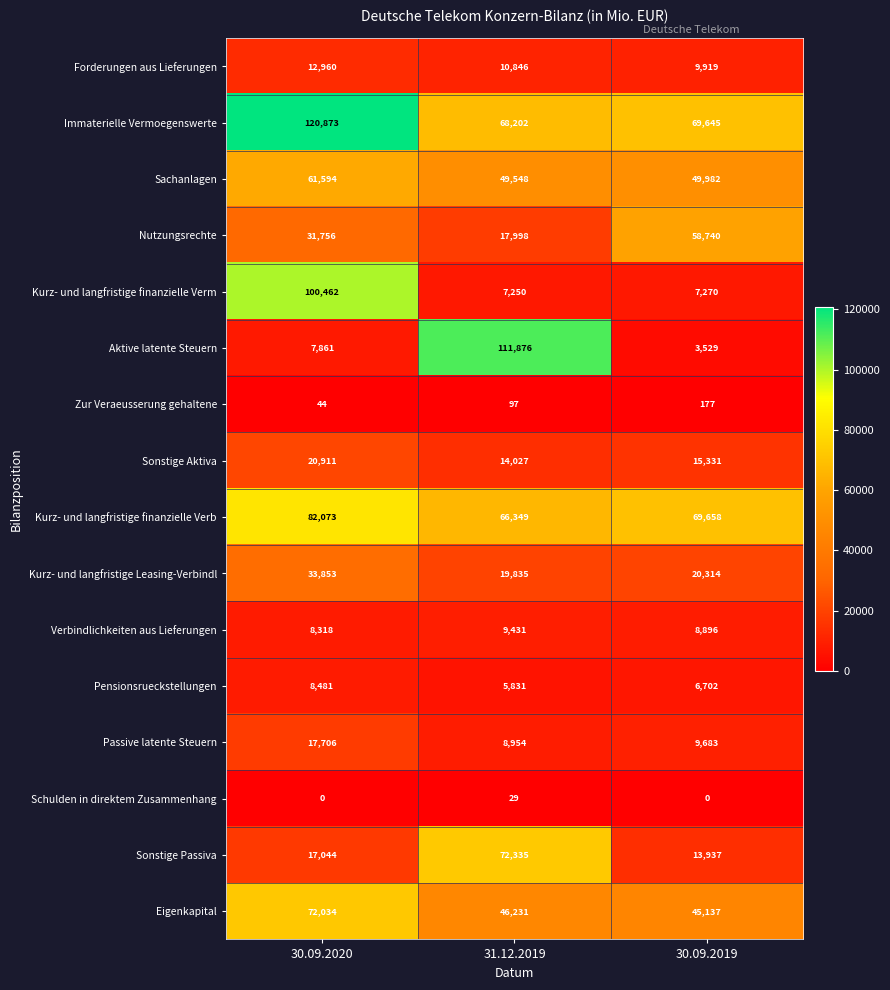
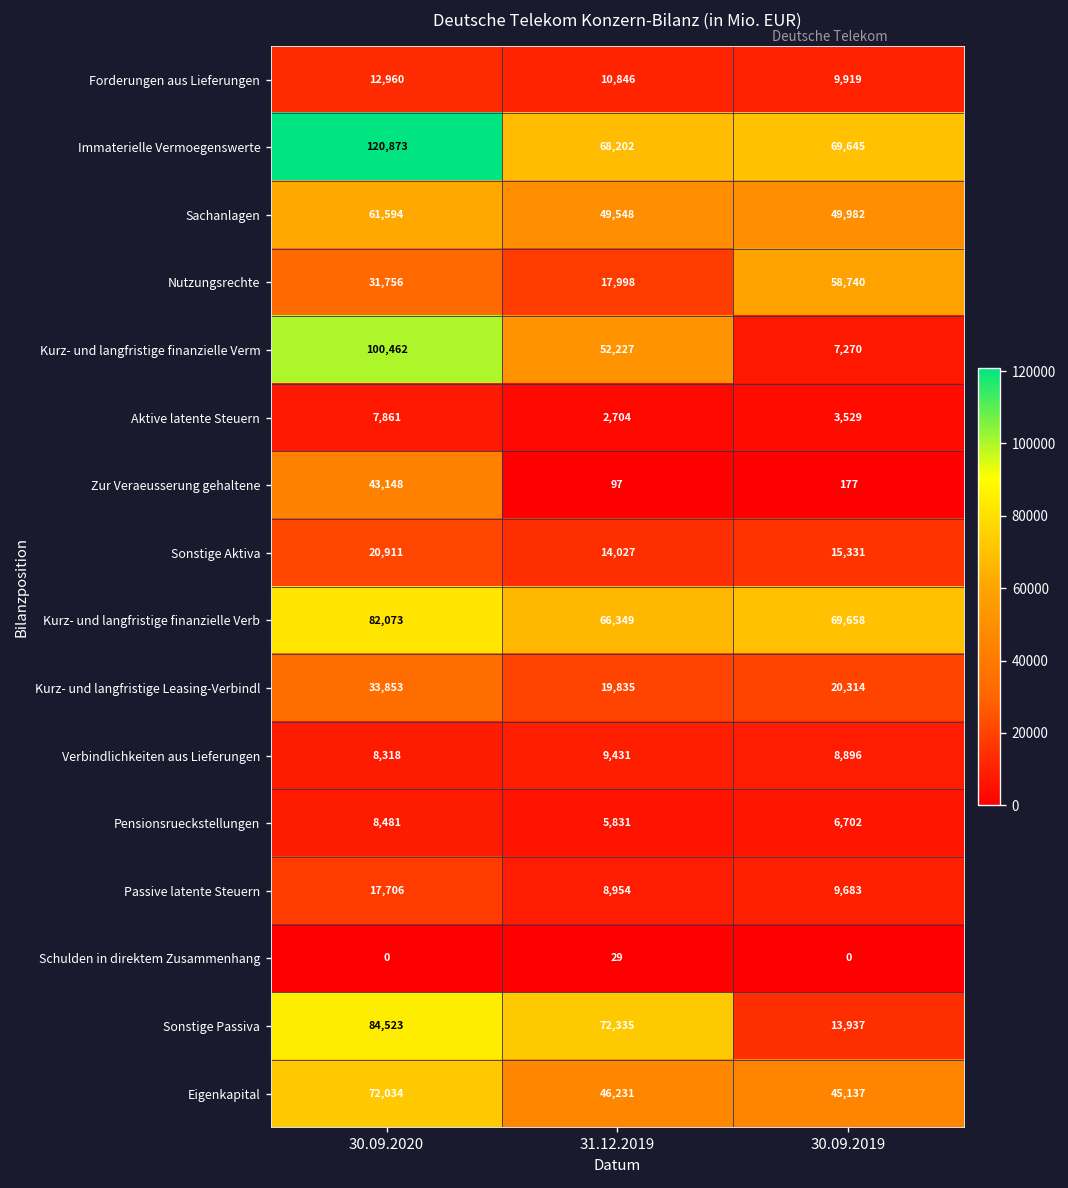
  {
    "Forderungen aus Lieferungen": {
      "30.09.2020": "12,960",
      "31.12.2019": "10,846",
      "30.09.2019": "9,919"
    },
    "Immaterielle Vermoegenswerte": {
      "30.09.2020": "120,873",
      "31.12.2019": "68,202",
      "30.09.2019": "69,645"
    },
    "Sachanlagen": {
      "30.09.2020": "61,594",
      "31.12.2019": "49,548",
      "30.09.2019": "49,982"
    },
    "Nutzungsrechte": {
      "30.09.2020": "31,756",
      "31.12.2019": "17,998",
      "30.09.2019": "58,740"
    },
    "Kurz- und langfristige finanzielle Verm": {
      "30.09.2020": "100,462",
-     "31.12.2019": "7,250",
+     "31.12.2019": "52,227",
      "30.09.2019": "7,270"
    },
    "Aktive latente Steuern": {
      "30.09.2020": "7,861",
-     "31.12.2019": "111,876",
+     "31.12.2019": "2,704",
      "30.09.2019": "3,529"
    },
    "Zur Veraeusserung gehaltene": {
-     "30.09.2020": "44",
+     "30.09.2020": "43,148",
      "31.12.2019": "97",
      "30.09.2019": "177"
    },
    "Sonstige Aktiva": {
      "30.09.2020": "20,911",
      "31.12.2019": "14,027",
      "30.09.2019": "15,331"
    },
    "Kurz- und langfristige finanzielle Verb": {
      "30.09.2020": "82,073",
      "31.12.2019": "66,349",
      "30.09.2019": "69,658"
    },
    "Kurz- und langfristige Leasing-Verbindl": {
      "30.09.2020": "33,853",
      "31.12.2019": "19,835",
      "30.09.2019": "20,314"
    },
    "Verbindlichkeiten aus Lieferungen": {
      "30.09.2020": "8,318",
      "31.12.2019": "9,431",
      "30.09.2019": "8,896"
    },
    "Pensionsrueckstellungen": {
      "30.09.2020": "8,481",
      "31.12.2019": "5,831",
      "30.09.2019": "6,702"
    },
    "Passive latente Steuern": {
      "30.09.2020": "17,706",
      "31.12.2019": "8,954",
      "30.09.2019": "9,683"
    },
    "Schulden in direktem Zusammenhang": {
      "30.09.2020": "0",
      "31.12.2019": "29",
      "30.09.2019": "0"
    },
    "Sonstige Passiva": {
-     "30.09.2020": "17,044",
+     "30.09.2020": "84,523",
      "31.12.2019": "72,335",
      "30.09.2019": "13,937"
    },
    "Eigenkapital": {
      "30.09.2020": "72,034",
      "31.12.2019": "46,231",
      "30.09.2019": "45,137"
    }
  }
